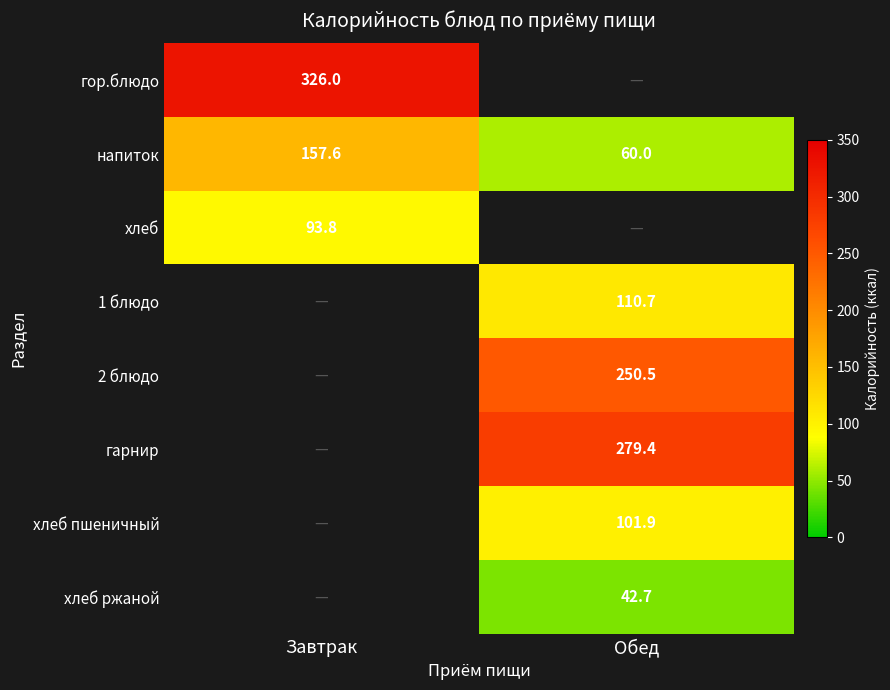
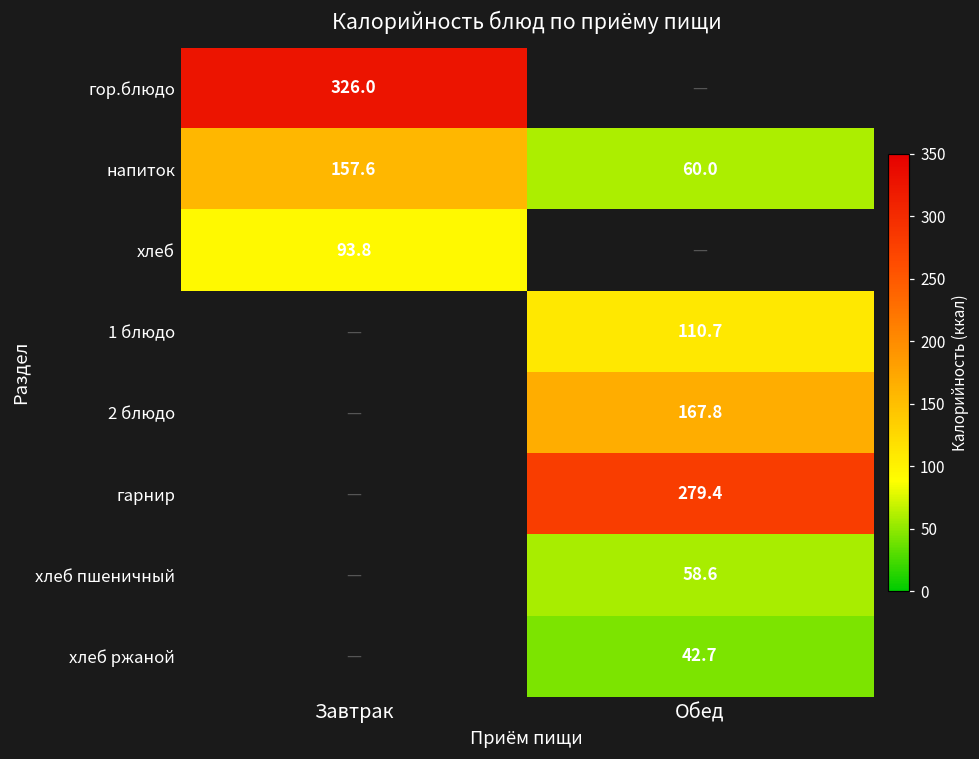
  {
    "гор.блюдо": {
      "Завтрак": 326.0
    },
    "напиток": {
      "Завтрак": 157.6,
      "Обед": 60.0
    },
    "хлеб": {
      "Завтрак": 93.8
    },
    "1 блюдо": {
      "Обед": 110.7
    },
    "2 блюдо": {
-     "Обед": 250.5
+     "Обед": 167.8
    },
    "гарнир": {
      "Обед": 279.4
    },
    "хлеб пшеничный": {
-     "Обед": 101.9
+     "Обед": 58.6
    },
    "хлеб ржаной": {
      "Обед": 42.7
    }
  }
